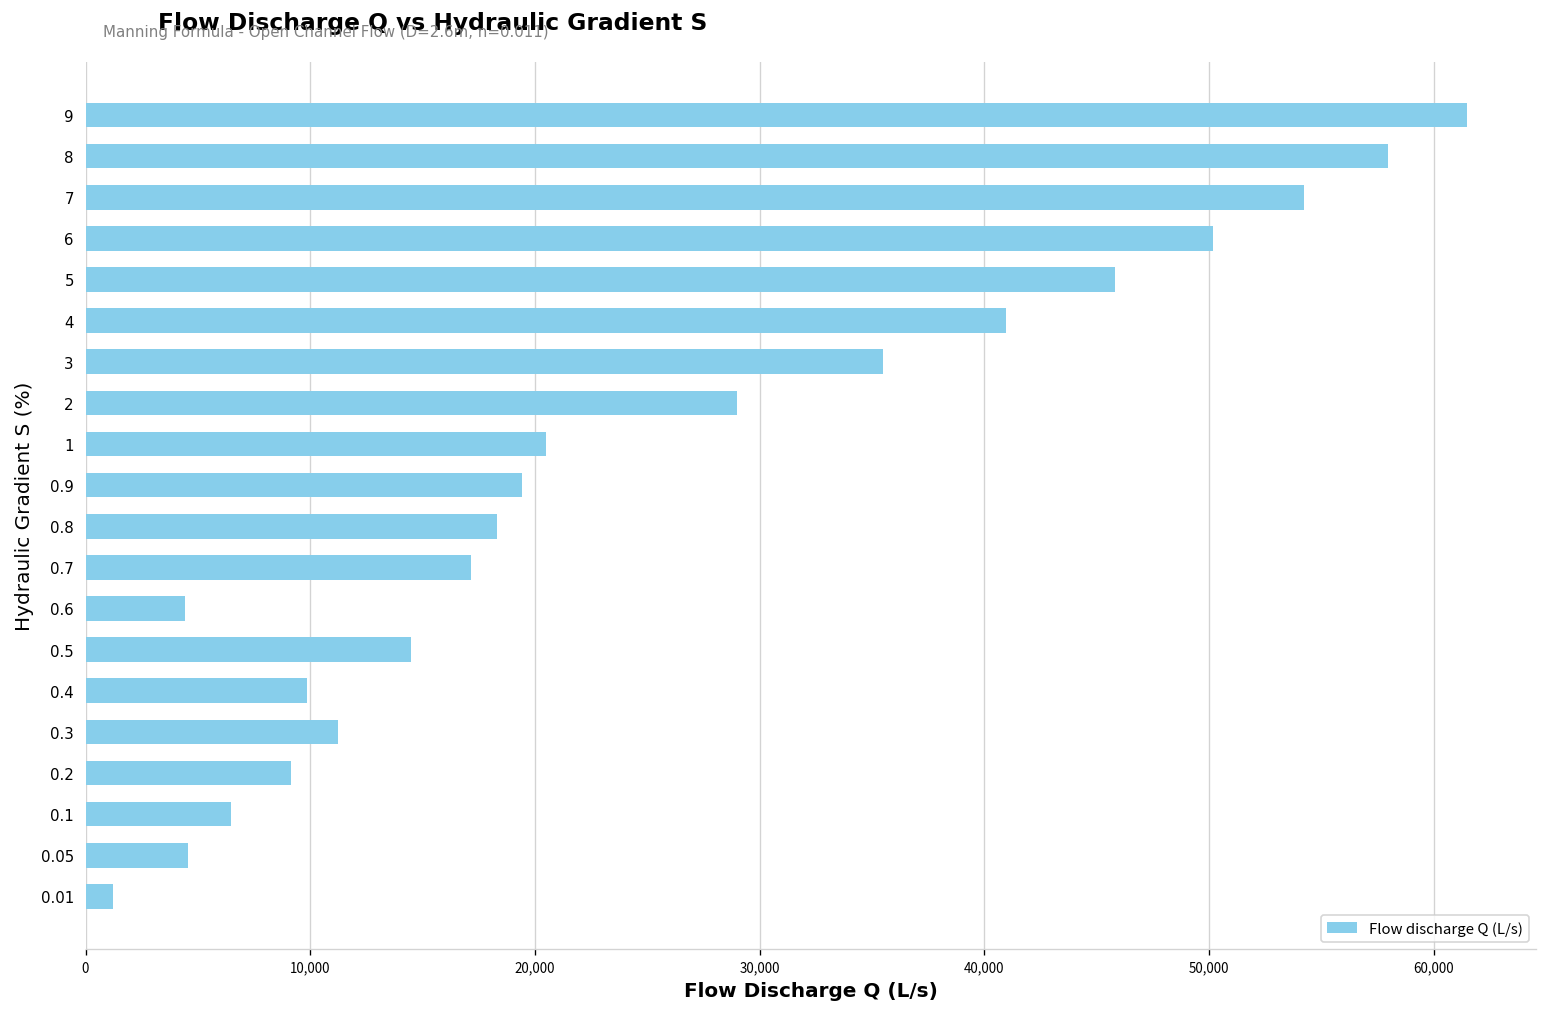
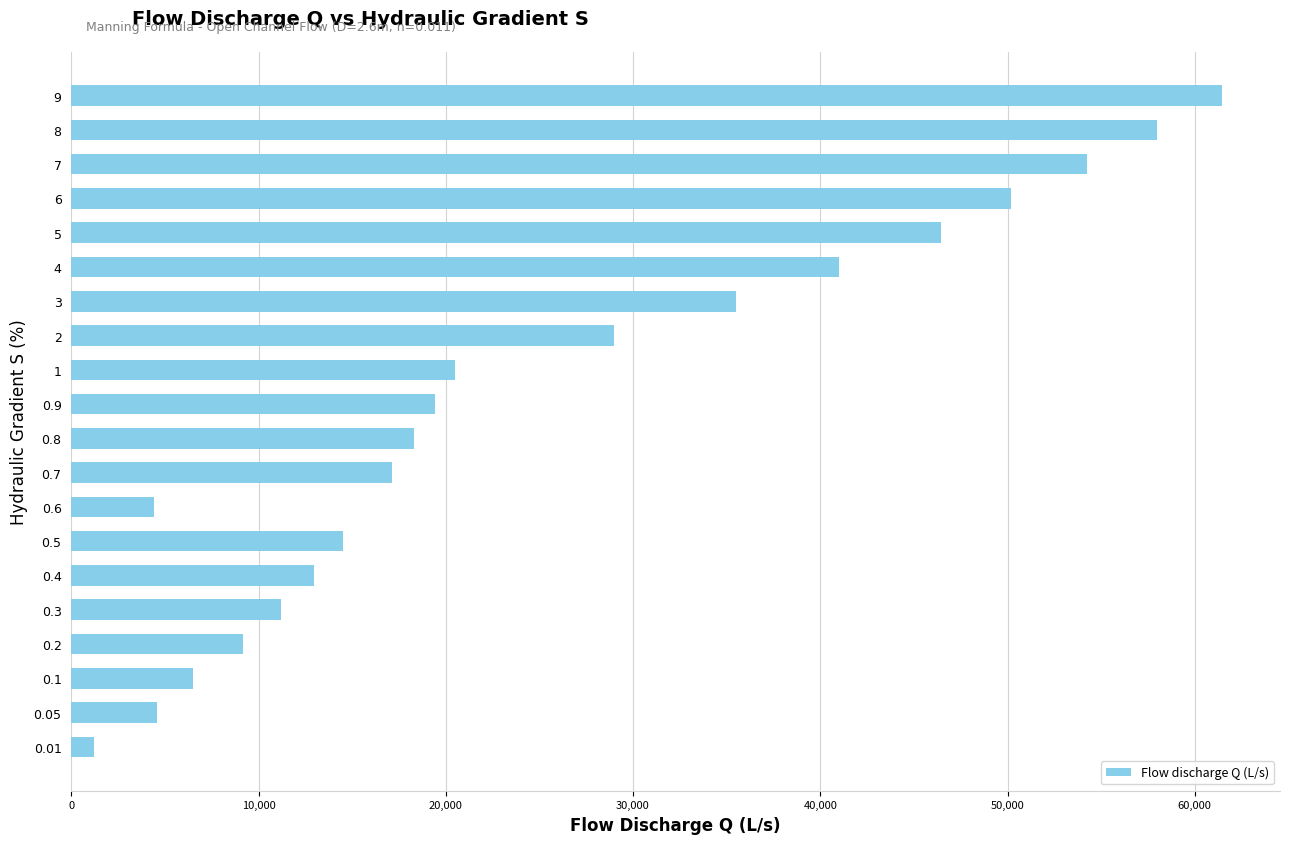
  {
    "9": "61,500",
    "8": "58,000",
    "7": "54,200",
    "6": "50,200",
-   "5": "45,800",
+   "5": "46,500",
    "4": "41,000",
    "3": "35,500",
    "2": "29,000",
    "1": "20,500",
    "0.9": "19,400",
    "0.8": "18,300",
    "0.7": "17,100",
    "0.6": "4,400",
    "0.5": "14,500",
-   "0.4": "9,800",
+   "0.4": "13,000",
    "0.3": "11,200",
    "0.2": "9,200",
    "0.1": "6,500",
    "0.05": "4,600",
    "0.01": "1,200"
  }
